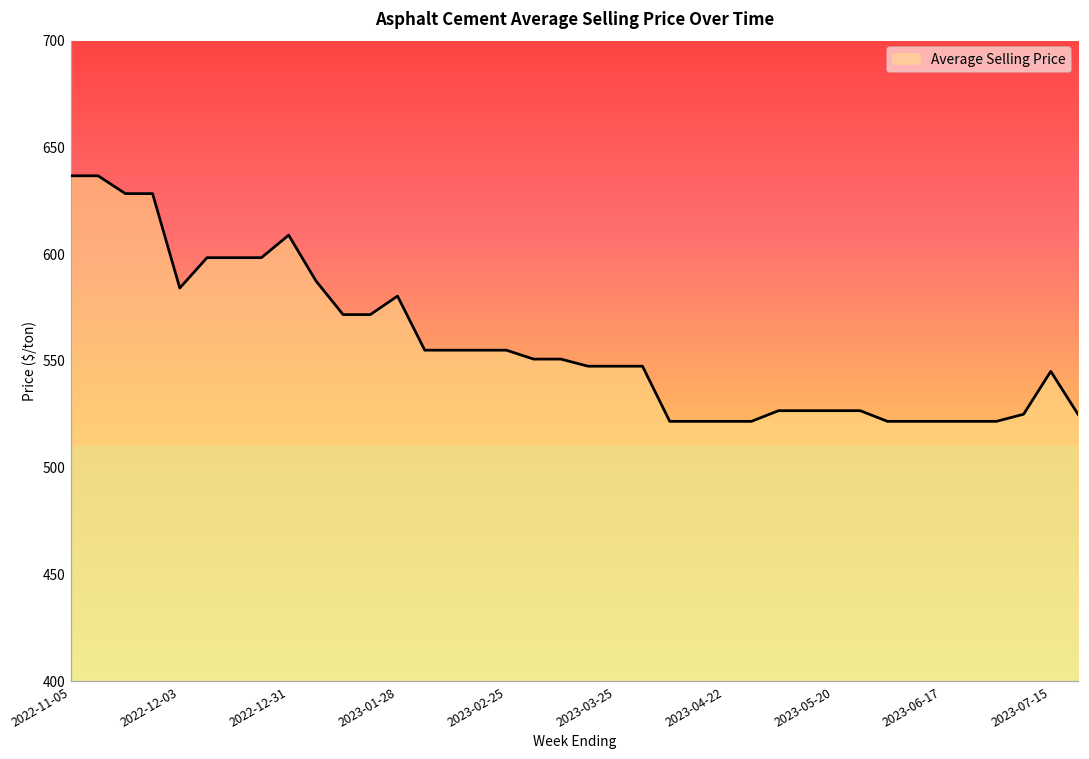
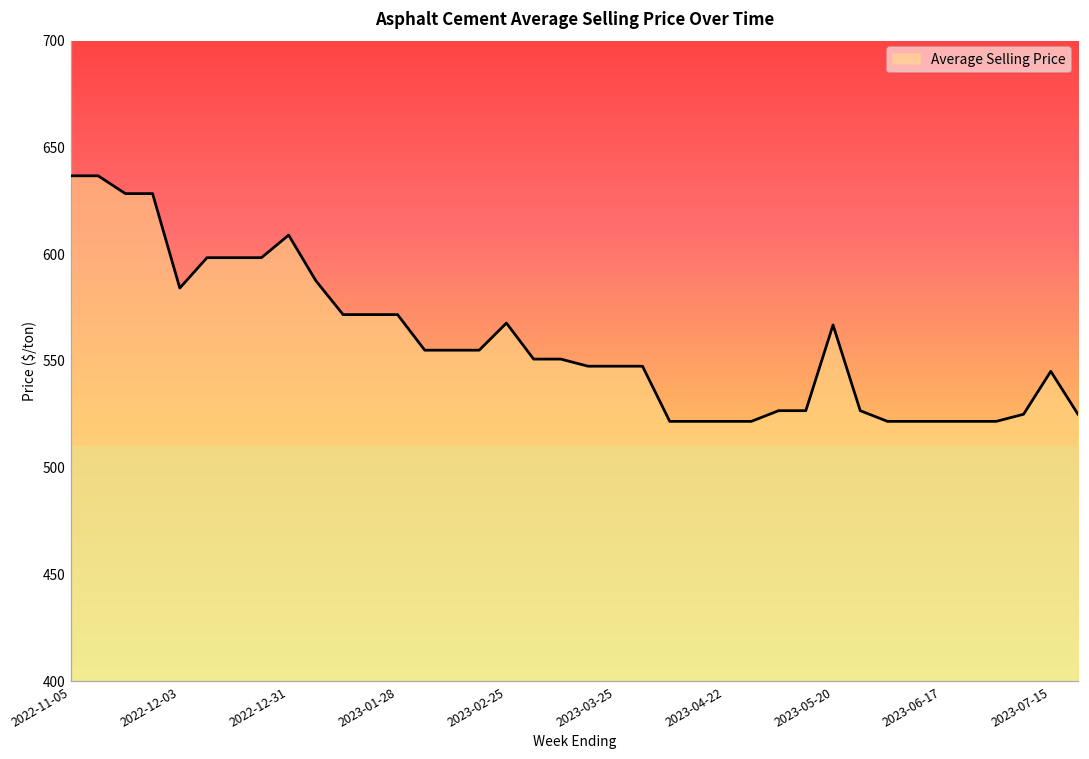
  {
    "2022-11-05": 637,
    "2022-12-03": 584,
    "2022-12-31": 609,
-   "2023-01-28": 580,
-   "2023-02-25": 555,
+   "2023-01-28": 572,
+   "2023-02-25": 568,
    "2023-03-25": 548,
    "2023-04-22": 522,
-   "2023-05-20": 527,
+   "2023-05-20": 567,
    "2023-06-17": 522,
    "2023-07-15": 545
  }
